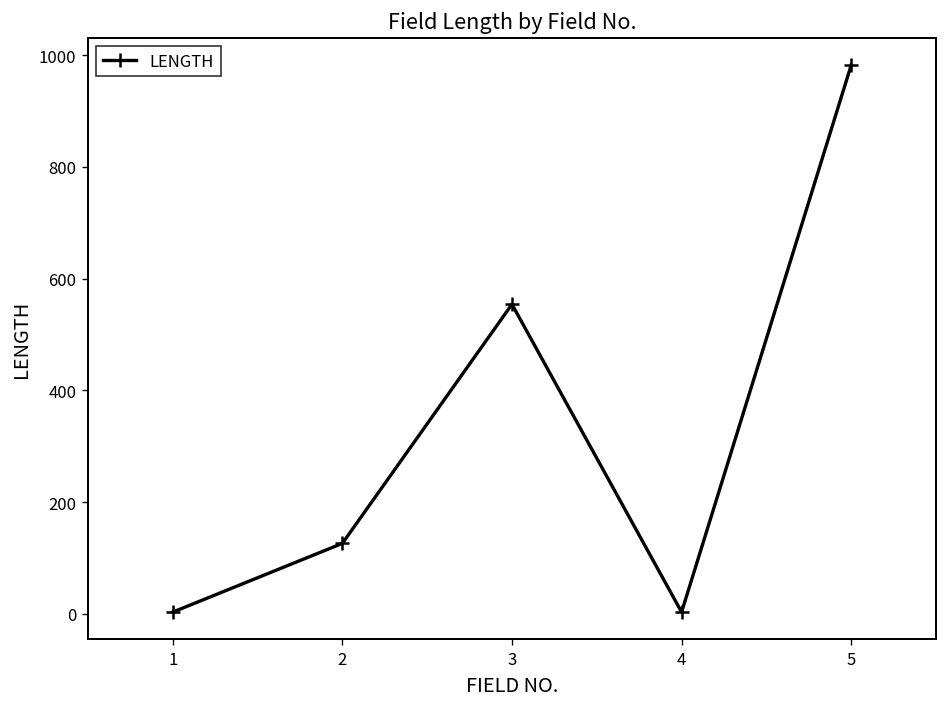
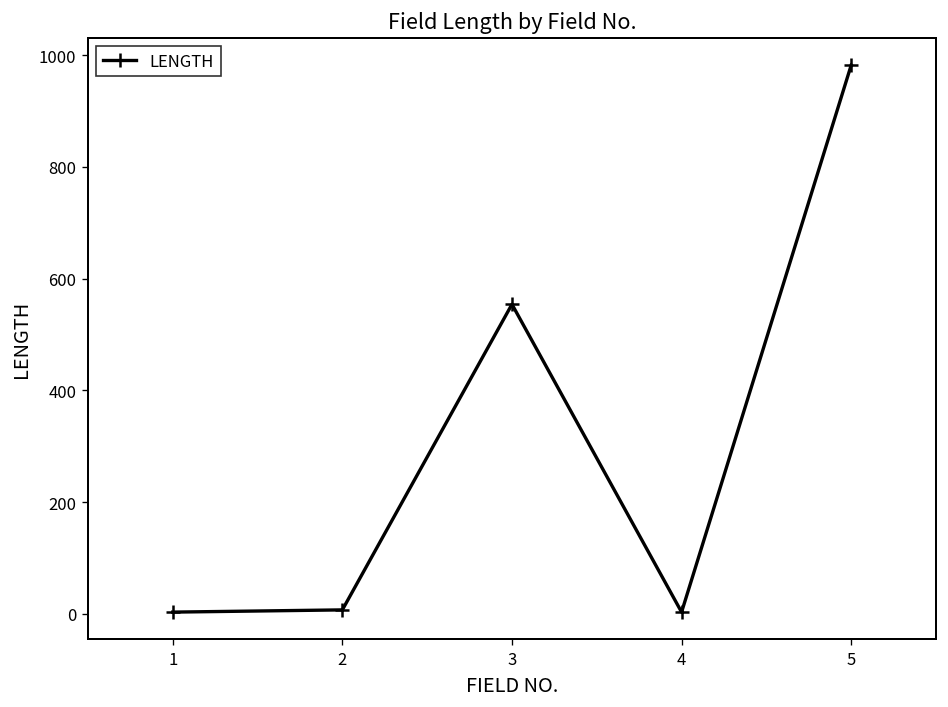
  {
    "1": 0,
-   "2": 130,
+   "2": 10,
    "3": 550,
    "4": 0,
    "5": 980
  }
